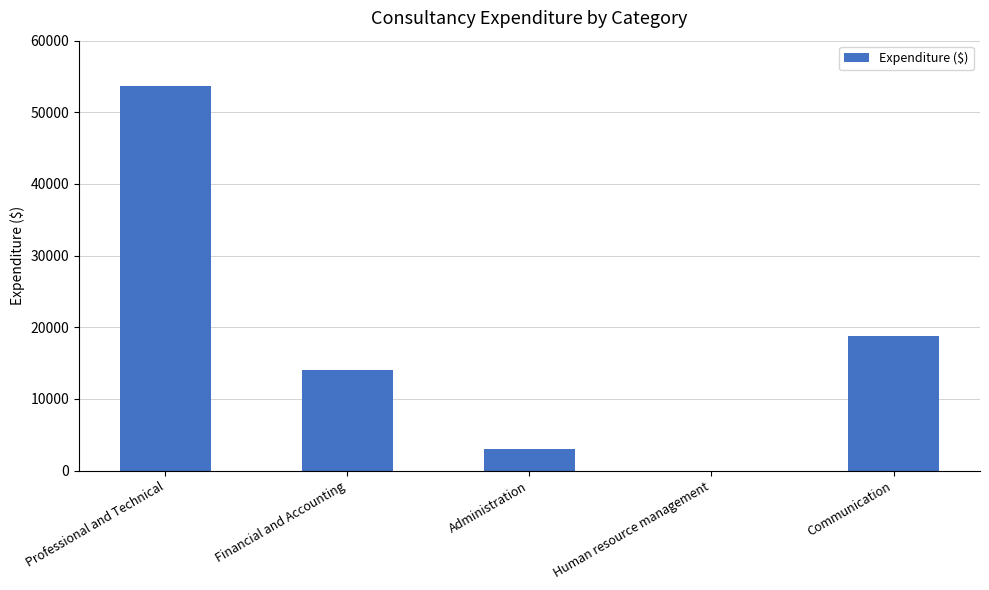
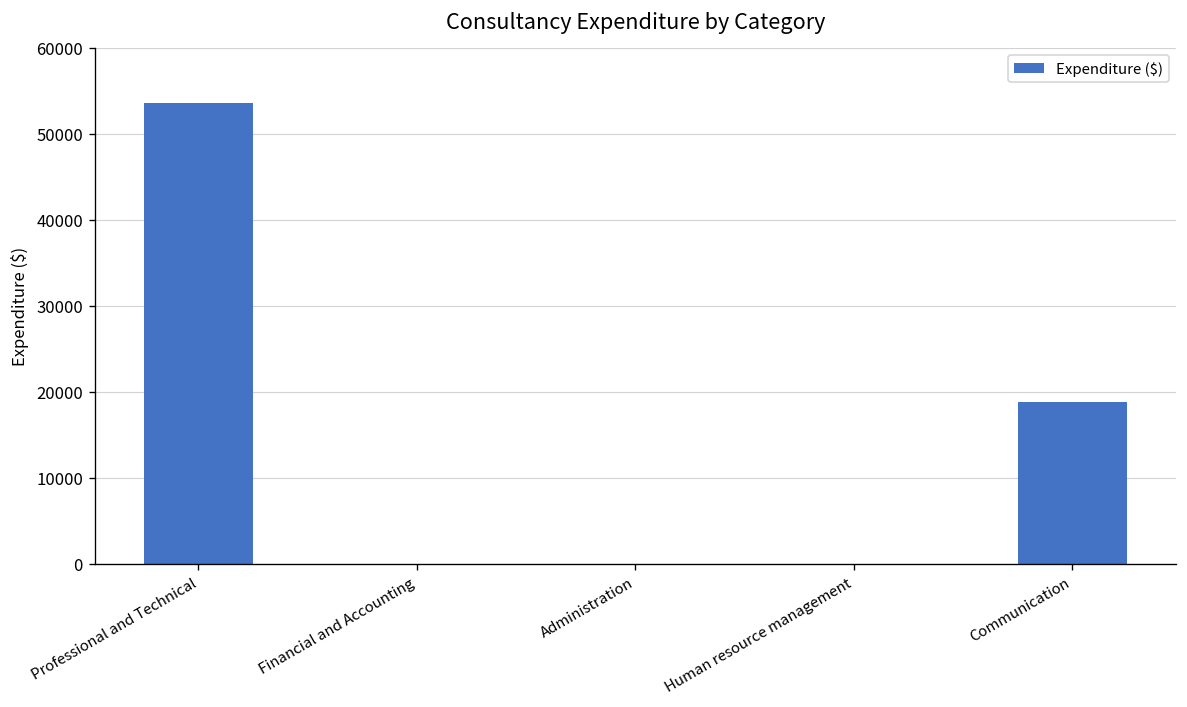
  {
    "Professional and Technical": 54000,
-   "Financial and Accounting": 14000,
-   "Administration": 3000,
+   "Financial and Accounting": 0,
+   "Administration": 0,
    "Human resource management": 0,
    "Communication": 19000
  }
